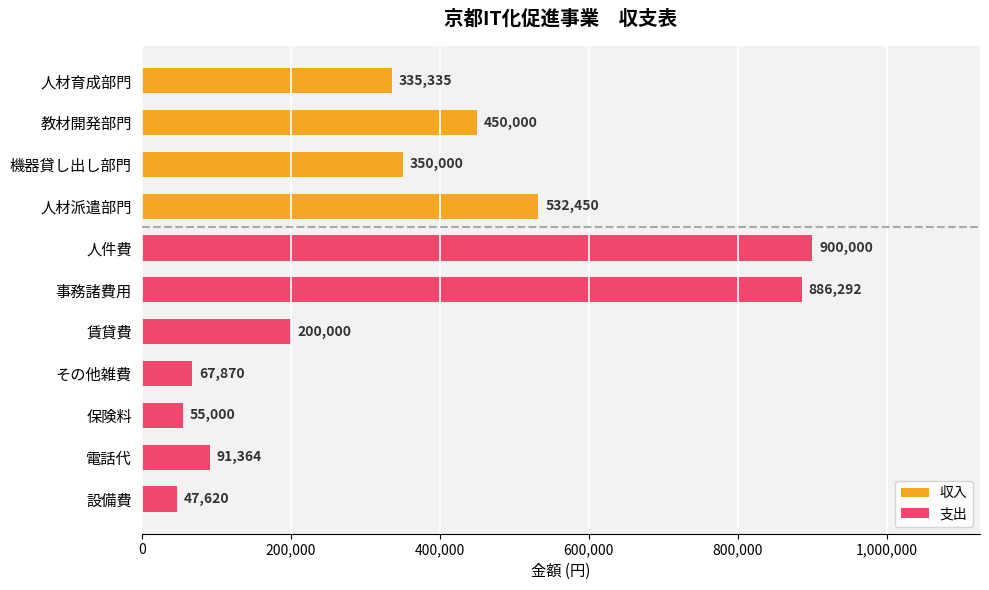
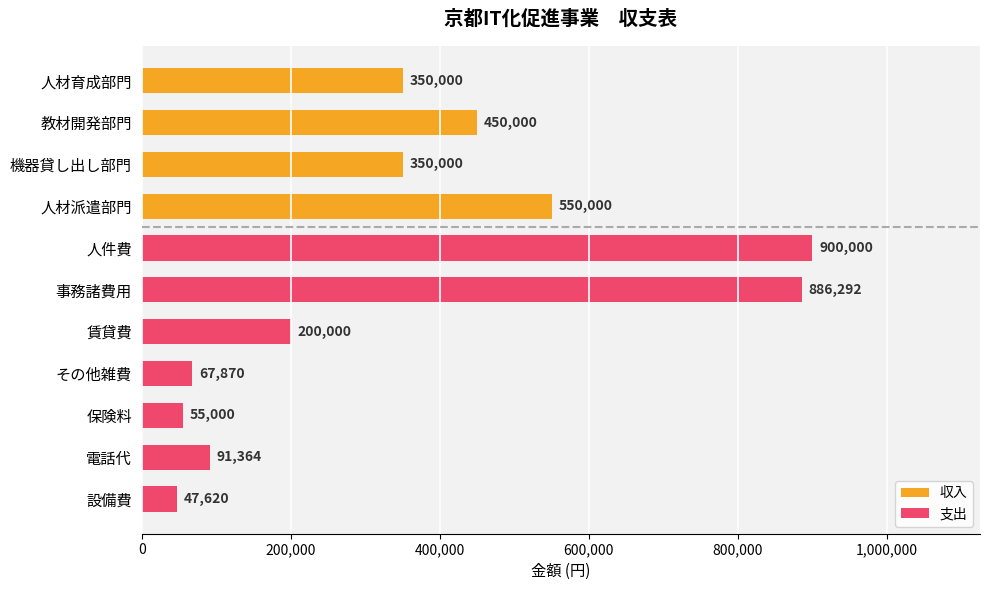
  {
    "収入": {
-     "人材育成部門": "335,335",
+     "人材育成部門": "350,000",
      "教材開発部門": "450,000",
      "機器貸し出し部門": "350,000",
-     "人材派遣部門": "532,450"
+     "人材派遣部門": "550,000"
    },
    "支出": {
      "人件費": "900,000",
      "事務諸費用": "886,292",
      "賃貸費": "200,000",
      "その他雑費": "67,870",
      "保険料": "55,000",
      "電話代": "91,364",
      "設備費": "47,620"
    }
  }
